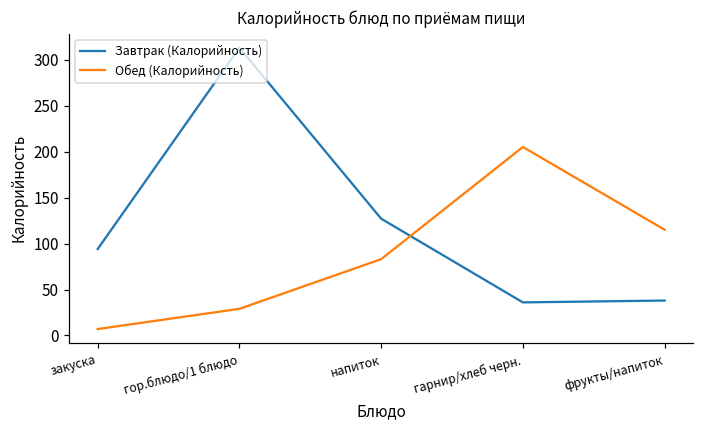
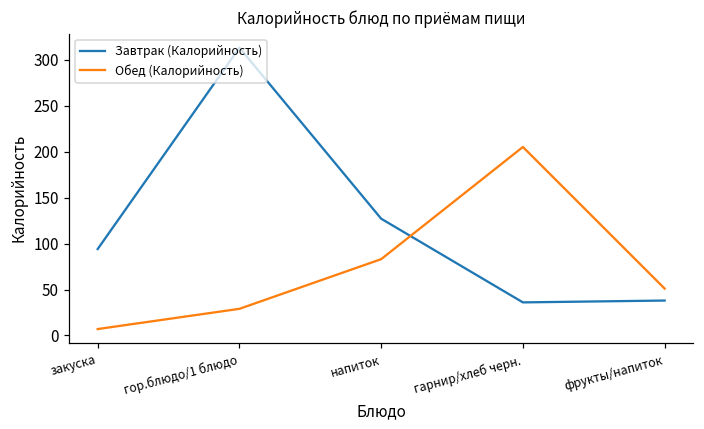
  {
    "Завтрак (Калорийность)": {
      "закуска": 90,
      "напиток": 130,
      "гарнир/хлеб черн.": 40,
      "фрукты/напиток": 40
    },
    "Обед (Калорийность)": {
      "закуска": 10,
      "гор.блюдо/1 блюдо": 30,
      "напиток": 80,
      "гарнир/хлеб черн.": 210,
-     "фрукты/напиток": 120
+     "фрукты/напиток": 50
    }
  }
